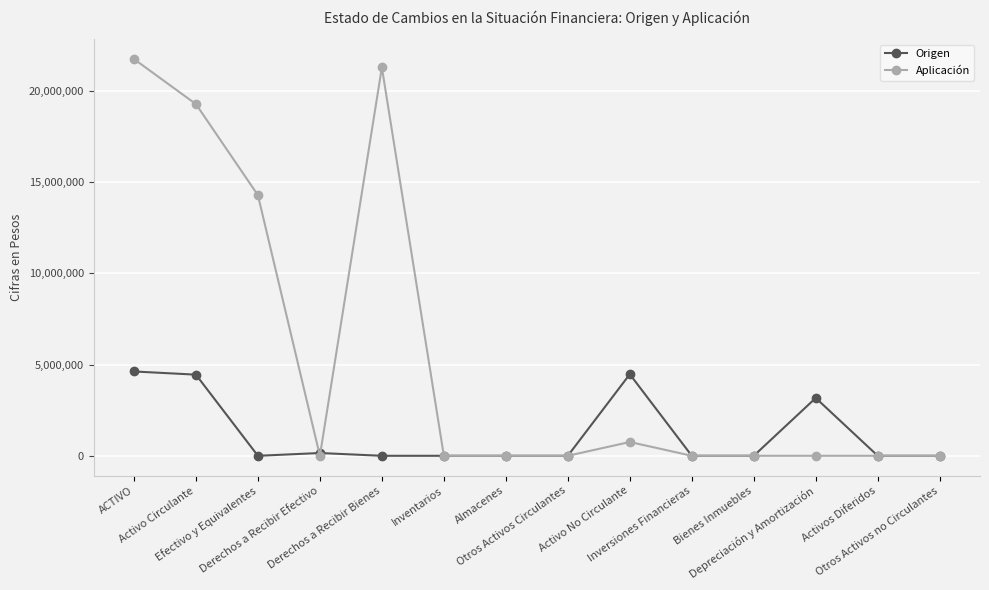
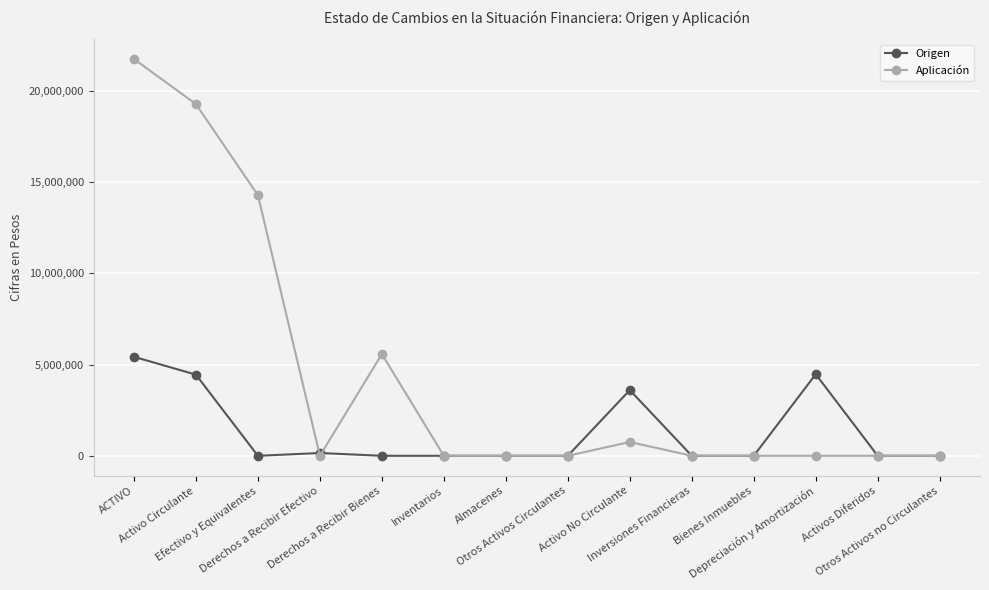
  {
    "Origen": {
-     "ACTIVO": "4,600,000",
+     "ACTIVO": "5,400,000",
      "Activo Circulante": "4,400,000",
      "Efectivo y Equivalentes": "0",
      "Derechos a Recibir Efectivo": "200,000",
      "Derechos a Recibir Bienes": "0",
-     "Activo No Circulante": "4,500,000",
-     "Depreciación y Amortización": "3,200,000"
+     "Activo No Circulante": "3,600,000",
+     "Depreciación y Amortización": "4,500,000"
    },
    "Aplicación": {
      "ACTIVO": "21,800,000",
      "Activo Circulante": "19,300,000",
      "Efectivo y Equivalentes": "14,300,000",
      "Derechos a Recibir Efectivo": "0",
-     "Derechos a Recibir Bienes": "21,300,000",
+     "Derechos a Recibir Bienes": "5,600,000",
      "Activo No Circulante": "800,000",
      "Depreciación y Amortización": "0"
    }
  }
